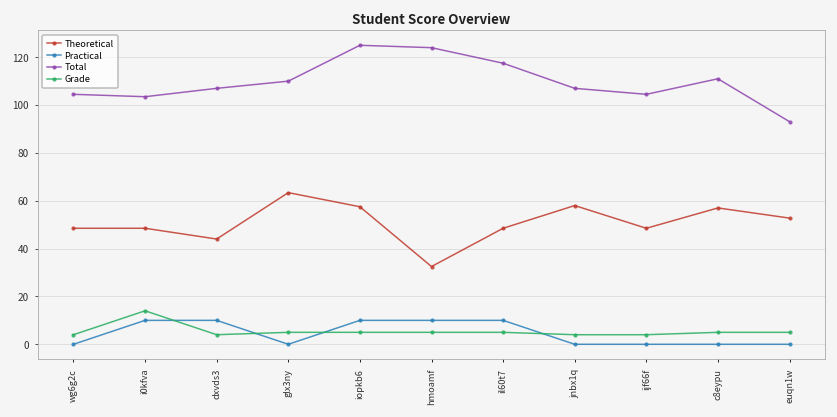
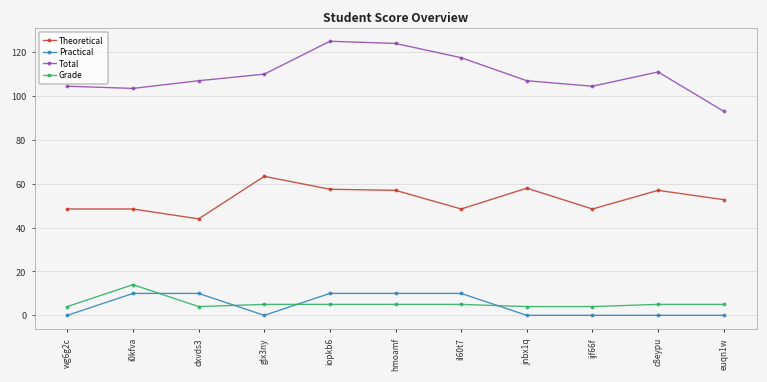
  {
    "Theoretical": {
      "wg6g2c": 49,
      "i0kfva": 49,
      "dxvds3": 44,
      "glx3ny": 63,
      "iopkb6": 58,
-     "hmoamf": 33,
+     "hmoamf": 57,
      "il60t7": 49,
      "jnbx1q": 58,
      "ijf66f": 49,
      "c8eypu": 57,
      "euqn1w": 53
    },
    "Practical": {
      "wg6g2c": 0,
      "i0kfva": 10,
      "dxvds3": 10,
      "glx3ny": 0,
      "iopkb6": 10,
      "hmoamf": 10,
      "il60t7": 10,
      "jnbx1q": 0,
      "ijf66f": 0,
      "c8eypu": 0,
      "euqn1w": 0
    },
    "Total": {
      "wg6g2c": 105,
      "i0kfva": 104,
      "dxvds3": 107,
      "glx3ny": 110,
      "iopkb6": 125,
      "hmoamf": 124,
      "il60t7": 118,
      "jnbx1q": 107,
      "ijf66f": 105,
      "c8eypu": 111,
      "euqn1w": 93
    },
    "Grade": {
      "wg6g2c": 4,
      "i0kfva": 14,
      "dxvds3": 4,
      "glx3ny": 5,
      "iopkb6": 5,
      "hmoamf": 5,
      "il60t7": 5,
      "jnbx1q": 4,
      "ijf66f": 4,
      "c8eypu": 5,
      "euqn1w": 5
    }
  }
